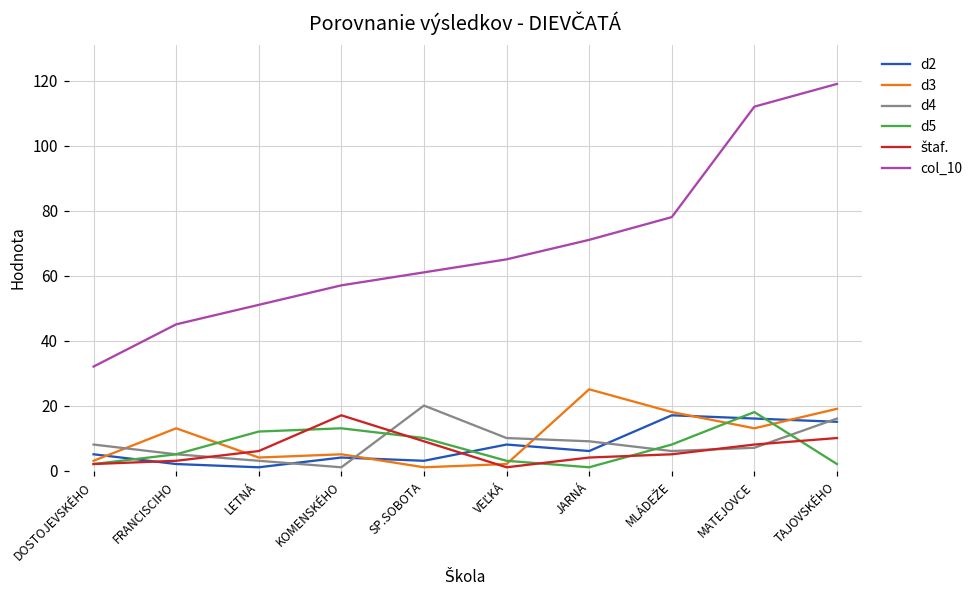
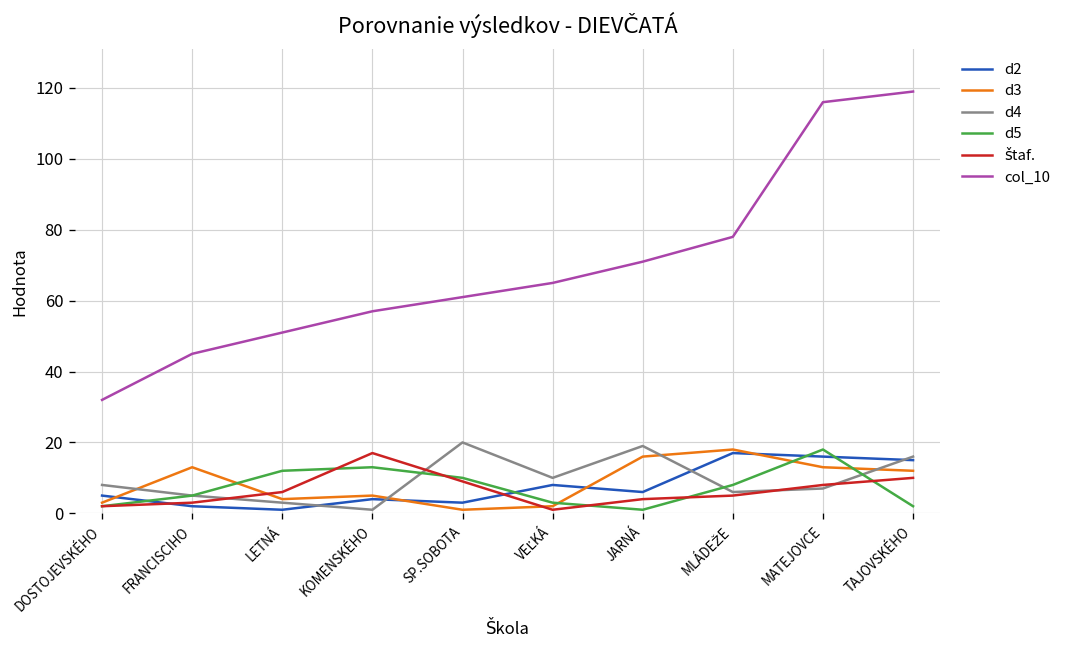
  {
    "d2": {
      "DOSTOJEVSKÉHO": 5,
      "FRANCISCIHO": 2,
      "LETNÁ": 1,
      "KOMENSKÉHO": 4,
      "SP.SOBOTA": 3,
      "VEĽKÁ": 8,
      "JARNÁ": 6,
      "MLÁDEŽE": 17,
      "MATEJOVCE": 16,
      "TAJOVSKÉHO": 15
    },
    "d3": {
      "DOSTOJEVSKÉHO": 3,
      "FRANCISCIHO": 13,
      "LETNÁ": 4,
      "KOMENSKÉHO": 5,
      "SP.SOBOTA": 1,
      "VEĽKÁ": 2,
-     "JARNÁ": 25,
+     "JARNÁ": 16,
      "MLÁDEŽE": 18,
      "MATEJOVCE": 13,
-     "TAJOVSKÉHO": 19
+     "TAJOVSKÉHO": 12
    },
    "d4": {
      "DOSTOJEVSKÉHO": 8,
      "LETNÁ": 3,
      "KOMENSKÉHO": 1,
      "SP.SOBOTA": 20,
      "VEĽKÁ": 10,
-     "JARNÁ": 9,
+     "JARNÁ": 19,
      "MLÁDEŽE": 6,
      "MATEJOVCE": 7,
      "TAJOVSKÉHO": 16
    },
    "d5": {
      "LETNÁ": 12,
      "KOMENSKÉHO": 13,
      "SP.SOBOTA": 10,
      "VEĽKÁ": 3,
      "JARNÁ": 1,
      "MLÁDEŽE": 8,
      "MATEJOVCE": 18,
      "TAJOVSKÉHO": 2
    },
    "štaf.": {
      "FRANCISCIHO": 3,
      "LETNÁ": 6,
      "KOMENSKÉHO": 17,
      "SP.SOBOTA": 9,
      "VEĽKÁ": 1,
      "JARNÁ": 4,
      "MLÁDEŽE": 5,
      "MATEJOVCE": 8,
      "TAJOVSKÉHO": 10
    },
    "col_10": {
      "DOSTOJEVSKÉHO": 32,
      "FRANCISCIHO": 45,
      "LETNÁ": 51,
      "KOMENSKÉHO": 57,
      "SP.SOBOTA": 61,
      "VEĽKÁ": 65,
      "JARNÁ": 71,
      "MLÁDEŽE": 78,
-     "MATEJOVCE": 112,
+     "MATEJOVCE": 116,
      "TAJOVSKÉHO": 119
    }
  }
